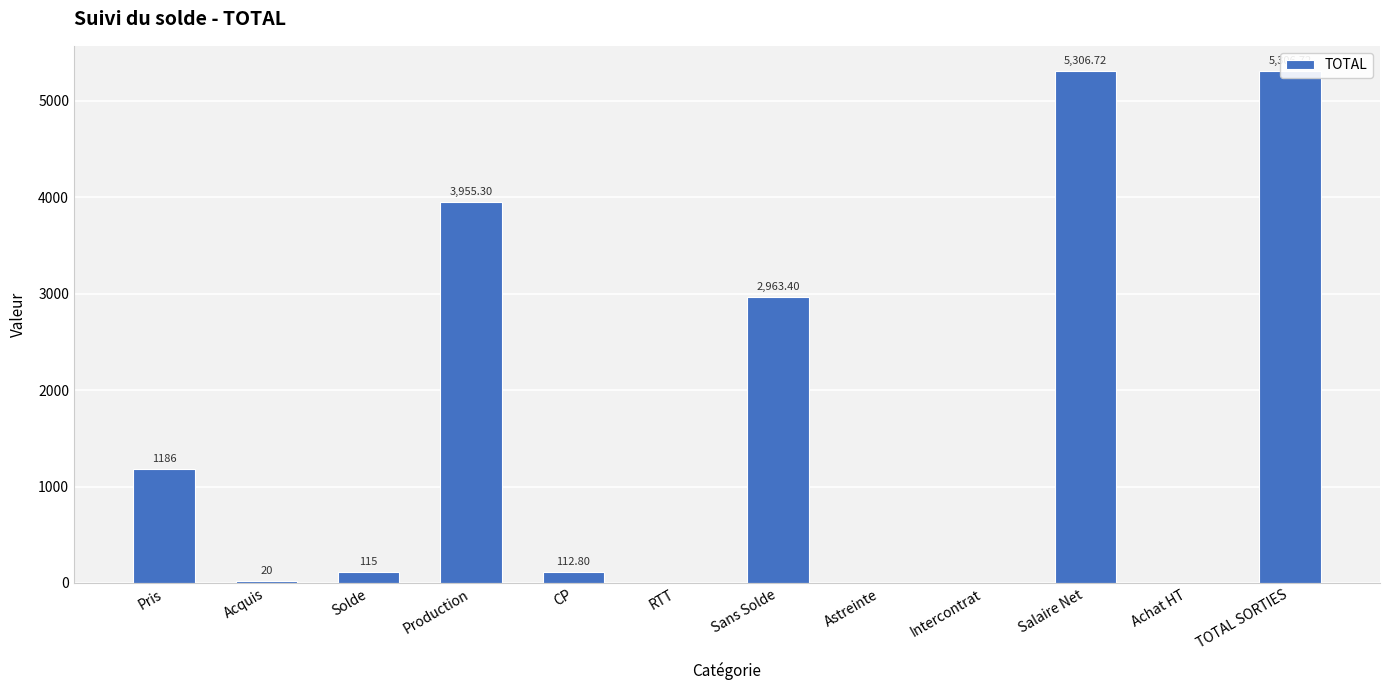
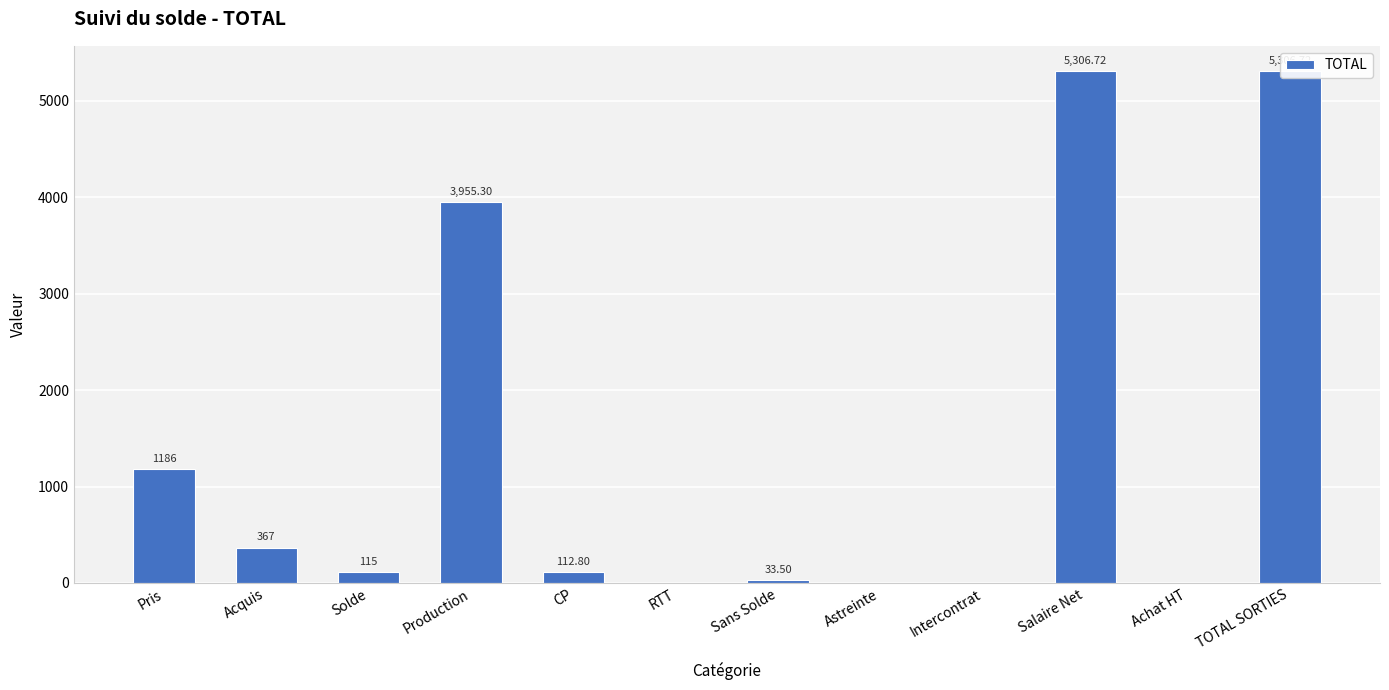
  {
    "Pris": "1186",
-   "Acquis": "20",
+   "Acquis": "367",
    "Solde": "115",
    "Production": "3,955.30",
    "CP": "112.80",
-   "Sans Solde": "2,963.40",
+   "Sans Solde": "33.50",
    "Salaire Net": "5,306.72"
  }
